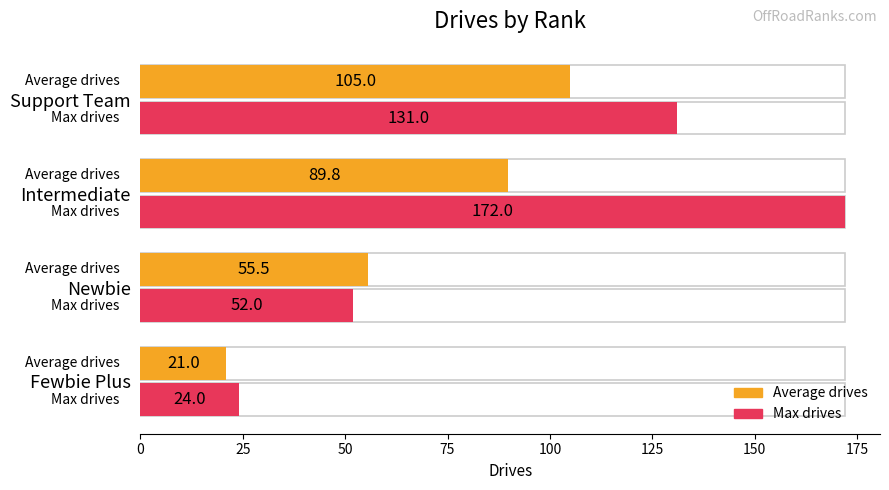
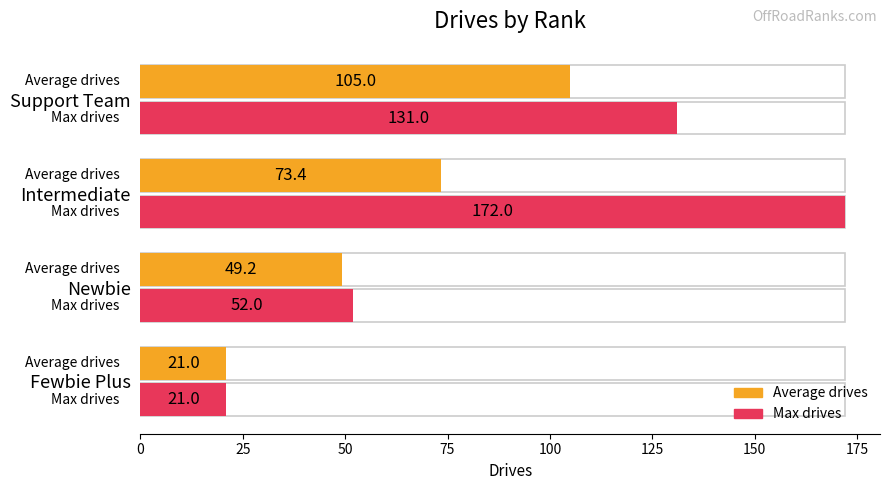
  {
    "Average drives": {
-     "Intermediate": 89.8,
-     "Newbie": 55.5
+     "Intermediate": 73.4,
+     "Newbie": 49.2
    },
    "Max drives": {
      "Intermediate": 172.0,
-     "Fewbie Plus": 24.0
+     "Fewbie Plus": 21.0
    }
  }
